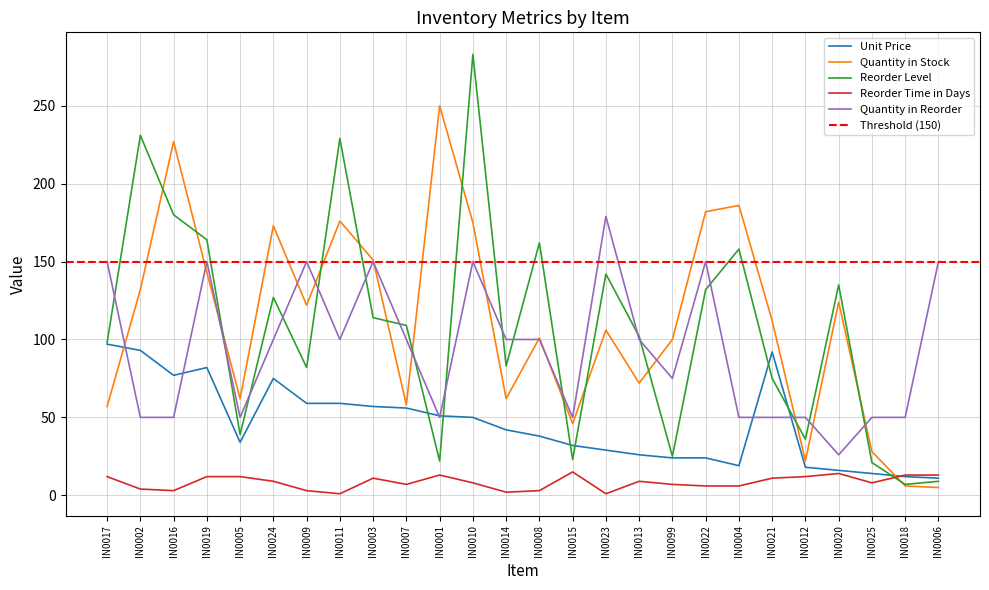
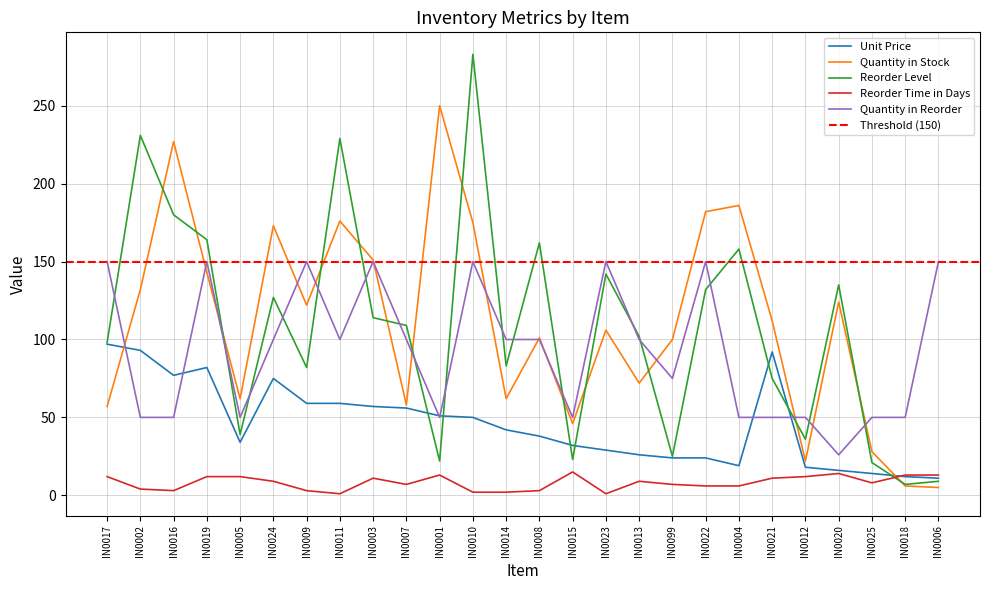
  {
    "Unit Price": {
      "IN0002": 93,
      "IN0016": 77,
      "IN0019": 82,
      "IN0005": 34,
      "IN0024": 75,
      "IN0009": 59,
      "IN0011": 59,
      "IN0003": 57,
      "IN0007": 56,
      "IN0010": 50,
      "IN0014": 42,
      "IN0008": 38,
      "IN0015": 32,
      "IN0023": 29,
      "IN0013": 26,
      "IN0022": 24,
      "IN0004": 19,
      "IN0021": 92,
      "IN0012": 18,
      "IN0020": 16,
      "IN0025": 14,
      "IN0006": 11
    },
    "Quantity in Stock": {
      "IN0017": 57,
      "IN0002": 132,
      "IN0016": 227,
      "IN0019": 143,
      "IN0005": 62,
      "IN0024": 173,
      "IN0009": 122,
      "IN0011": 176,
      "IN0007": 58,
      "IN0001": 250,
      "IN0010": 175,
      "IN0014": 62,
      "IN0015": 46,
      "IN0023": 106,
      "IN0013": 72,
      "IN0099": 100,
      "IN0022": 182,
      "IN0004": 186,
      "IN0021": 112,
      "IN0012": 22,
      "IN0020": 124,
      "IN0025": 28,
      "IN0006": 5
    },
    "Reorder Level": {
      "IN0002": 231,
      "IN0016": 180,
      "IN0019": 164,
      "IN0005": 39,
      "IN0024": 127,
      "IN0009": 82,
      "IN0011": 229,
      "IN0003": 114,
      "IN0007": 109,
      "IN0001": 22,
      "IN0010": 283,
      "IN0014": 83,
      "IN0008": 162,
      "IN0015": 23,
      "IN0023": 142,
      "IN0013": 102,
      "IN0022": 132,
      "IN0004": 158,
      "IN0021": 75,
      "IN0012": 36,
      "IN0020": 135,
      "IN0025": 21,
      "IN0006": 9
    },
    "Reorder Time in Days": {
      "IN0017": 12,
      "IN0002": 4,
      "IN0016": 3,
      "IN0019": 12,
      "IN0005": 12,
      "IN0024": 9,
      "IN0009": 3,
      "IN0011": 1,
      "IN0003": 11,
      "IN0007": 7,
      "IN0001": 13,
-     "IN0010": 8,
+     "IN0010": 2,
      "IN0014": 2,
      "IN0008": 3,
      "IN0015": 15,
      "IN0023": 1,
      "IN0013": 9,
      "IN0099": 7,
      "IN0022": 6,
      "IN0004": 6,
      "IN0021": 11,
      "IN0012": 12,
      "IN0020": 14,
      "IN0025": 8,
      "IN0006": 13
    },
    "Quantity in Reorder": {
      "IN0017": 150,
      "IN0002": 50,
      "IN0016": 50,
      "IN0019": 150,
      "IN0005": 50,
      "IN0024": 100,
      "IN0009": 150,
      "IN0011": 100,
      "IN0007": 100,
      "IN0010": 150,
      "IN0014": 100,
      "IN0015": 50,
-     "IN0023": 179,
+     "IN0023": 150,
      "IN0013": 100,
      "IN0099": 75,
      "IN0022": 150,
      "IN0004": 50,
      "IN0021": 50,
      "IN0012": 50,
      "IN0020": 26,
      "IN0025": 50,
      "IN0018": 50,
      "IN0006": 150
    }
  }
